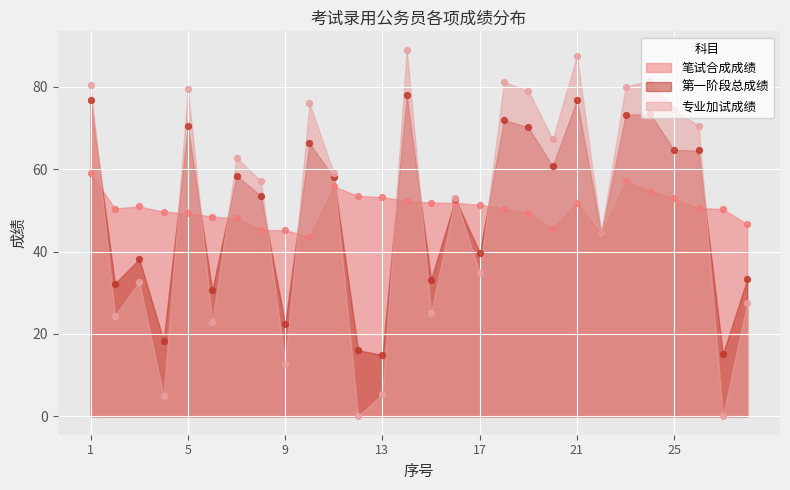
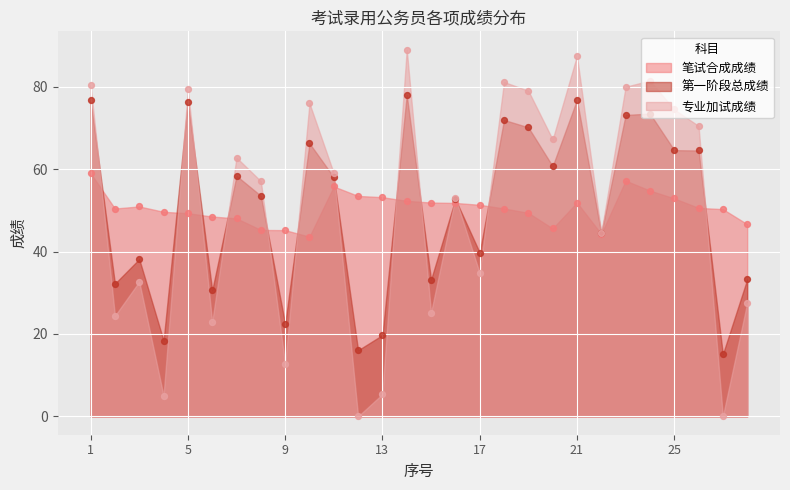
  {
    "第一阶段总成绩": {
      "1": 77,
-     "5": 70,
+     "5": 76,
      "9": 22,
-     "13": 15,
+     "13": 20,
      "17": 40,
      "21": 77,
      "25": 65
    }
  }
